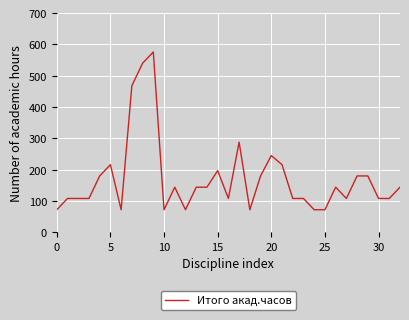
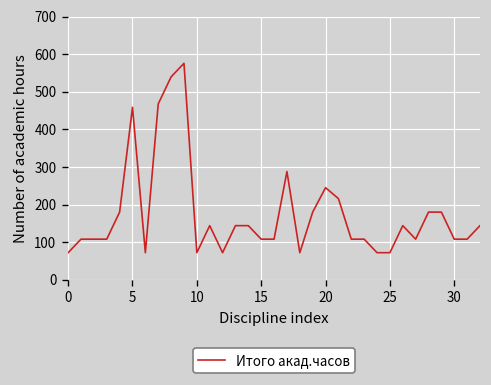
  {
    "0": 70,
-   "5": 220,
+   "5": 460,
    "10": 70,
-   "15": 200,
+   "15": 110,
    "20": 250,
    "25": 70,
    "30": 110
  }
